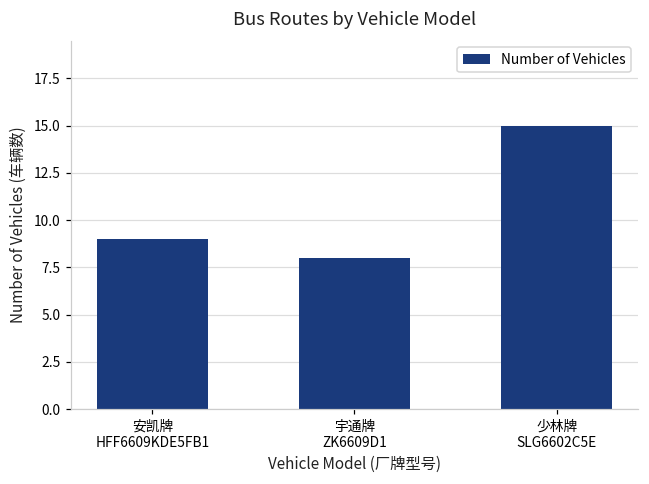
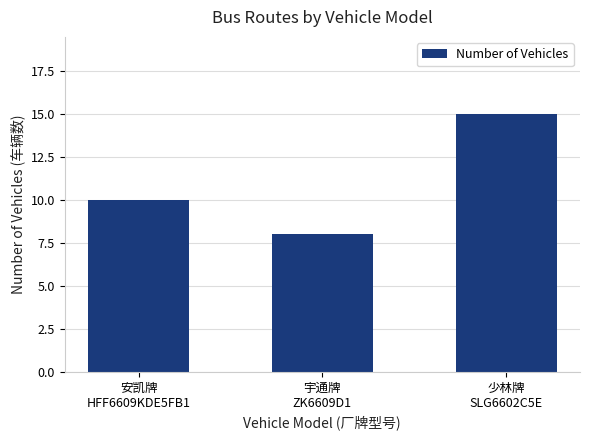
  {
-   "安凯牌 HFF6609KDE5FB1": 9,
+   "安凯牌 HFF6609KDE5FB1": 10,
    "宇通牌 ZK6609D1": 8,
    "少林牌 SLG6602C5E": 15
  }
